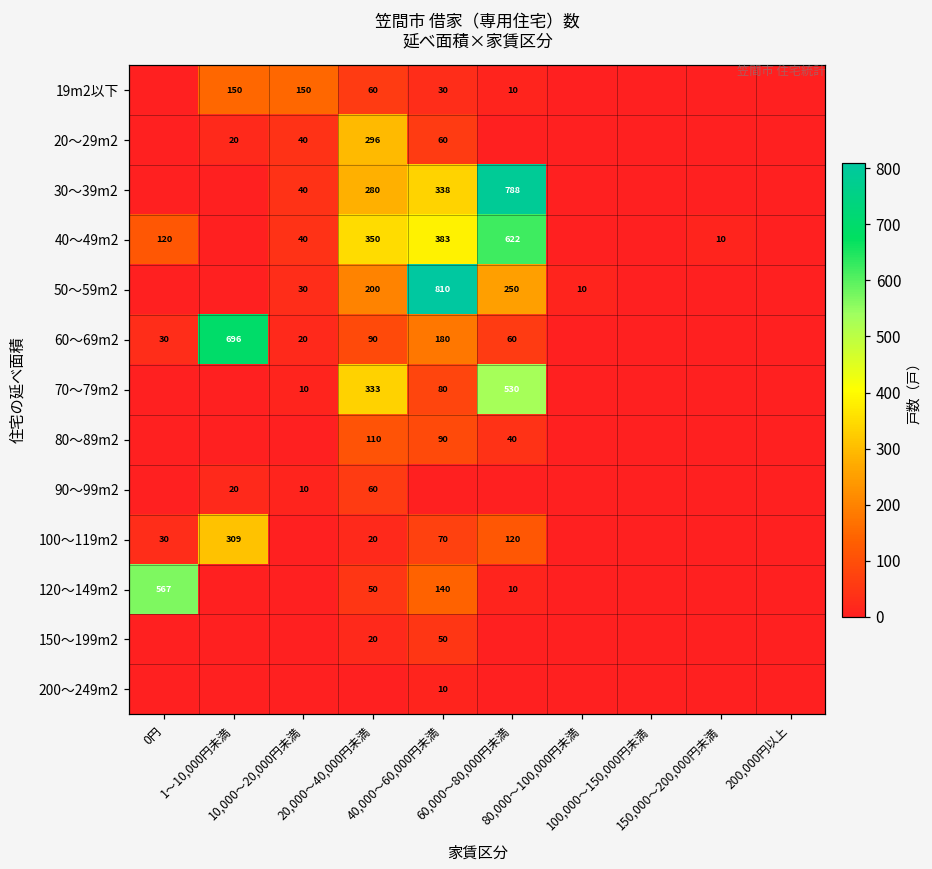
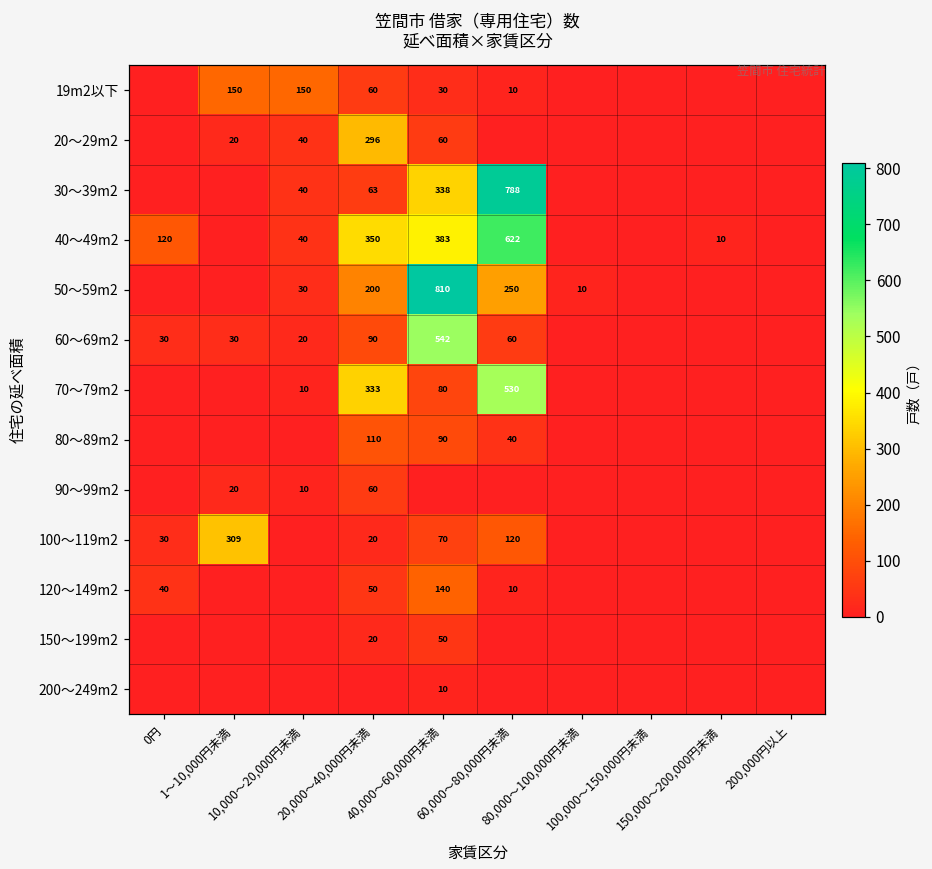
  {
    "19m2以下": {
      "1～10,000円未満": 150,
      "10,000～20,000円未満": 150,
      "20,000～40,000円未満": 60,
      "40,000～60,000円未満": 30,
      "60,000～80,000円未満": 10
    },
    "20～29m2": {
      "1～10,000円未満": 20,
      "10,000～20,000円未満": 40,
      "20,000～40,000円未満": 296,
      "40,000～60,000円未満": 60
    },
    "30～39m2": {
      "10,000～20,000円未満": 40,
-     "20,000～40,000円未満": 280,
+     "20,000～40,000円未満": 63,
      "40,000～60,000円未満": 338,
      "60,000～80,000円未満": 788
    },
    "40～49m2": {
      "0円": 120,
      "10,000～20,000円未満": 40,
      "20,000～40,000円未満": 350,
      "40,000～60,000円未満": 383,
      "60,000～80,000円未満": 622,
      "150,000～200,000円未満": 10
    },
    "50～59m2": {
      "10,000～20,000円未満": 30,
      "20,000～40,000円未満": 200,
      "40,000～60,000円未満": 810,
      "60,000～80,000円未満": 250,
      "80,000～100,000円未満": 10
    },
    "60～69m2": {
      "0円": 30,
-     "1～10,000円未満": 696,
+     "1～10,000円未満": 30,
      "10,000～20,000円未満": 20,
      "20,000～40,000円未満": 90,
-     "40,000～60,000円未満": 180,
+     "40,000～60,000円未満": 542,
      "60,000～80,000円未満": 60
    },
    "70～79m2": {
      "10,000～20,000円未満": 10,
      "20,000～40,000円未満": 333,
      "40,000～60,000円未満": 80,
      "60,000～80,000円未満": 530
    },
    "80～89m2": {
      "20,000～40,000円未満": 110,
      "40,000～60,000円未満": 90,
      "60,000～80,000円未満": 40
    },
    "90～99m2": {
      "1～10,000円未満": 20,
      "10,000～20,000円未満": 10,
      "20,000～40,000円未満": 60
    },
    "100～119m2": {
      "0円": 30,
      "1～10,000円未満": 309,
      "20,000～40,000円未満": 20,
      "40,000～60,000円未満": 70,
      "60,000～80,000円未満": 120
    },
    "120～149m2": {
-     "0円": 567,
+     "0円": 40,
      "20,000～40,000円未満": 50,
      "40,000～60,000円未満": 140,
      "60,000～80,000円未満": 10
    },
    "150～199m2": {
      "20,000～40,000円未満": 20,
      "40,000～60,000円未満": 50
    },
    "200～249m2": {
      "40,000～60,000円未満": 10
    }
  }
